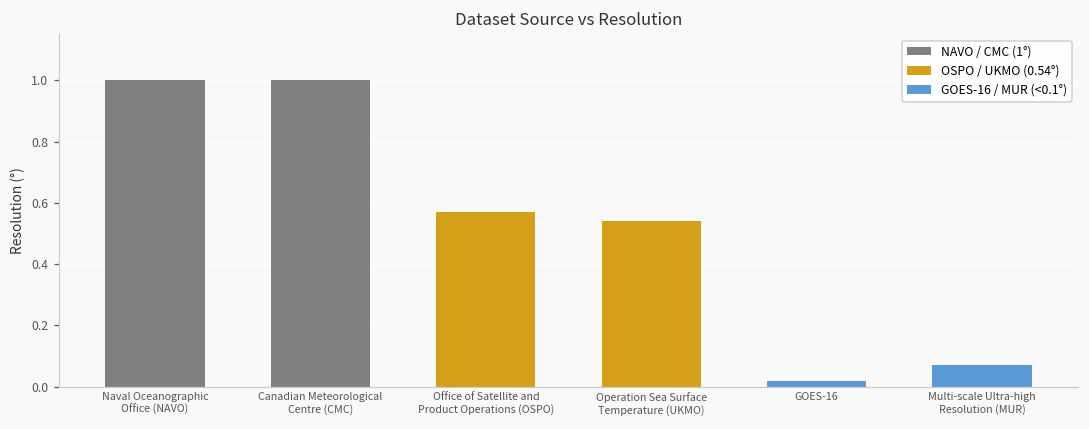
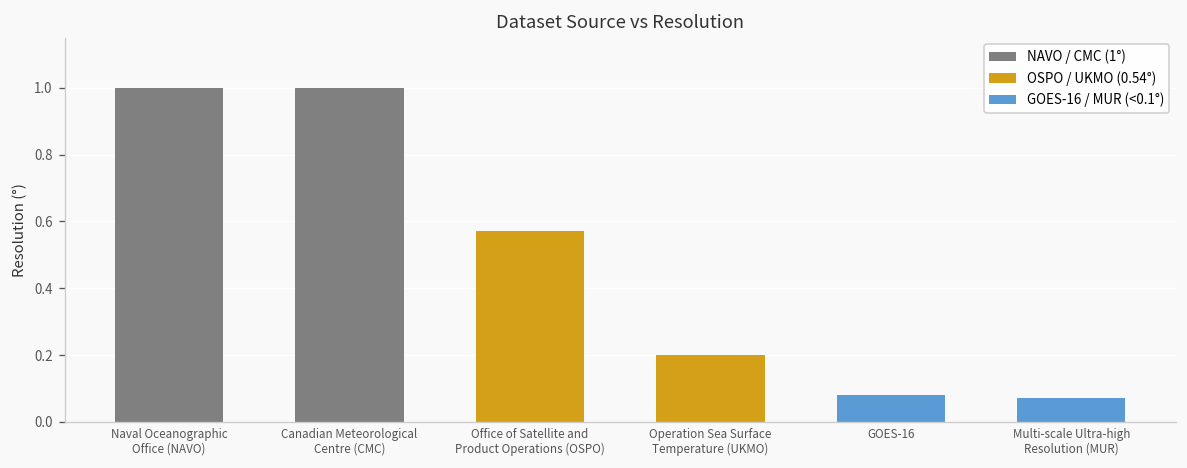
  {
    "Naval Oceanographic Office (NAVO)": 1.00,
    "Canadian Meteorological Centre (CMC)": 1.00,
    "Office of Satellite and Product Operations (OSPO)": 0.57,
-   "Operation Sea Surface Temperature (UKMO)": 0.54,
-   "GOES-16": 0.02,
+   "Operation Sea Surface Temperature (UKMO)": 0.20,
+   "GOES-16": 0.08,
    "Multi-scale Ultra-high Resolution (MUR)": 0.07
  }
